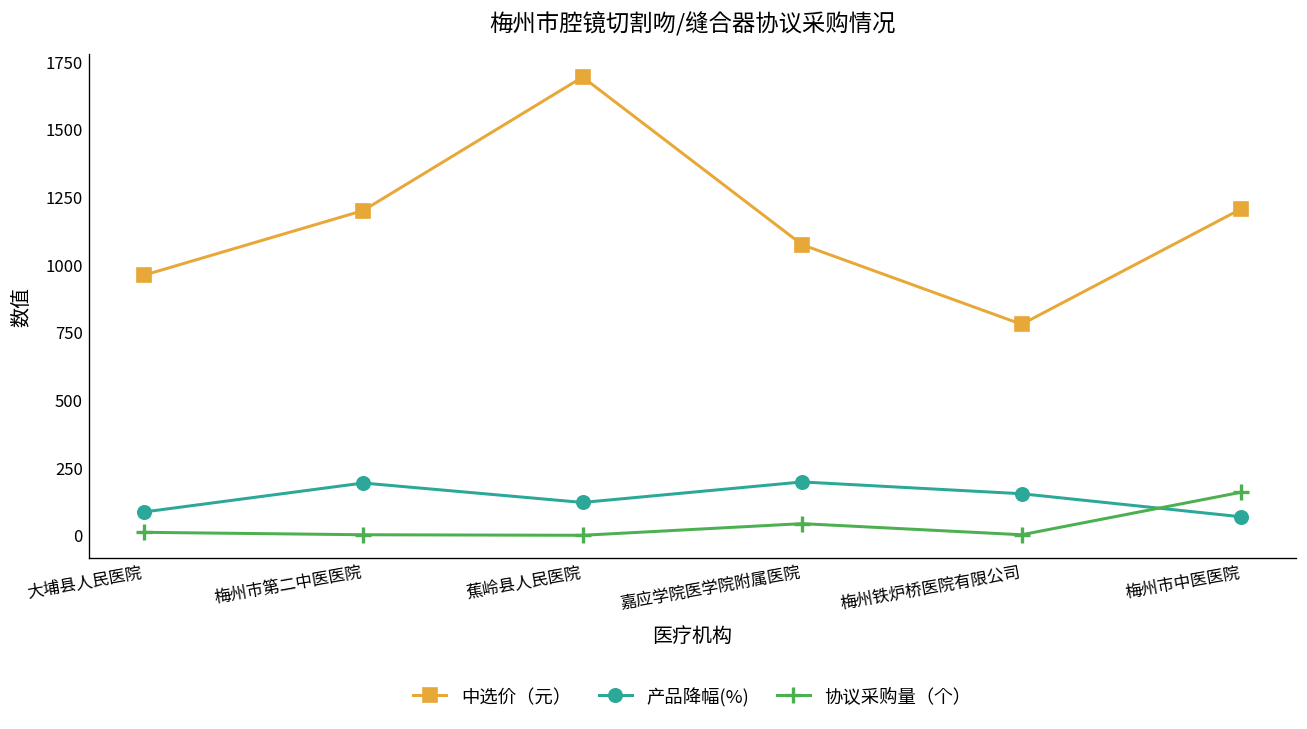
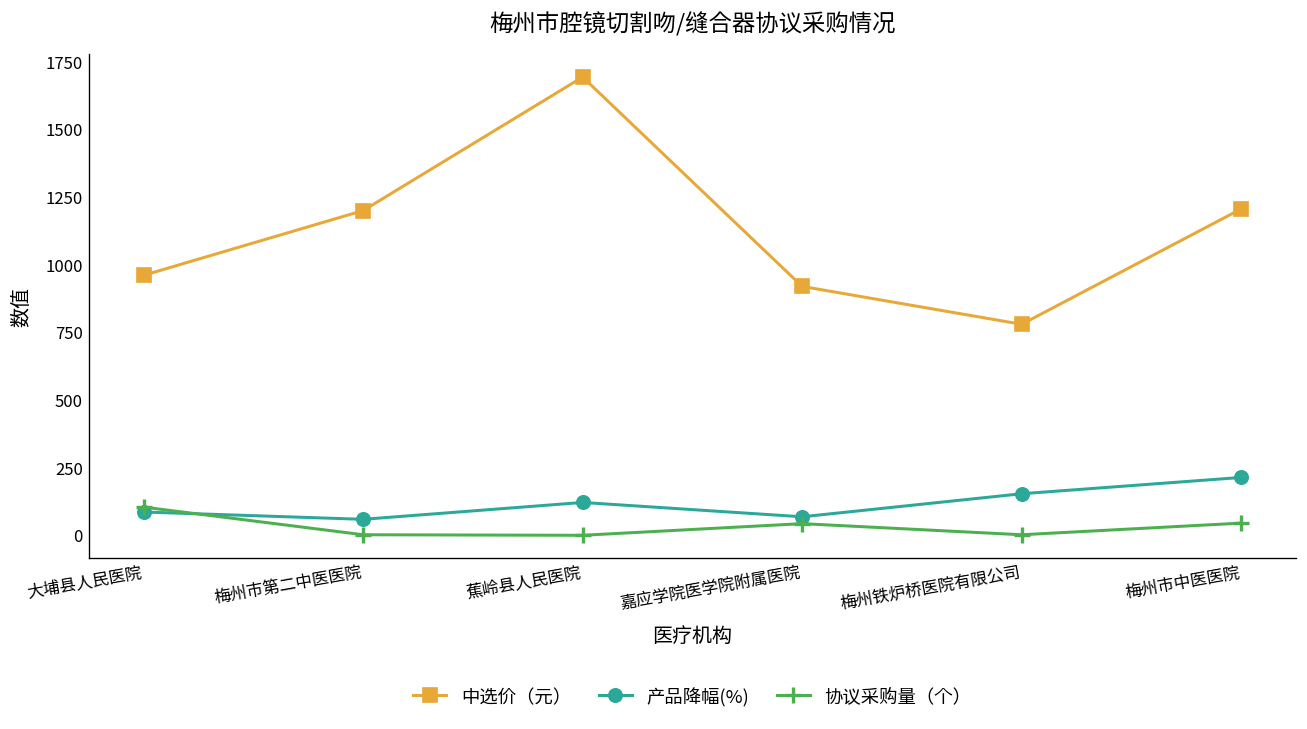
  {
    "中选价（元）": {
      "大埔县人民医院": 960,
      "梅州市第二中医医院": 1200,
      "蕉岭县人民医院": 1690,
-     "嘉应学院医学院附属医院": 1070,
+     "嘉应学院医学院附属医院": 920,
      "梅州铁炉桥医院有限公司": 780,
      "梅州市中医医院": 1210
    },
    "产品降幅(%)": {
      "大埔县人民医院": 90,
-     "梅州市第二中医医院": 190,
+     "梅州市第二中医医院": 60,
      "蕉岭县人民医院": 120,
-     "嘉应学院医学院附属医院": 200,
+     "嘉应学院医学院附属医院": 70,
      "梅州铁炉桥医院有限公司": 150,
-     "梅州市中医医院": 70
+     "梅州市中医医院": 210
    },
    "协议采购量（个）": {
-     "大埔县人民医院": 10,
+     "大埔县人民医院": 110,
      "梅州市第二中医医院": 0,
      "蕉岭县人民医院": 0,
      "嘉应学院医学院附属医院": 40,
      "梅州铁炉桥医院有限公司": 0,
-     "梅州市中医医院": 160
+     "梅州市中医医院": 50
    }
  }
